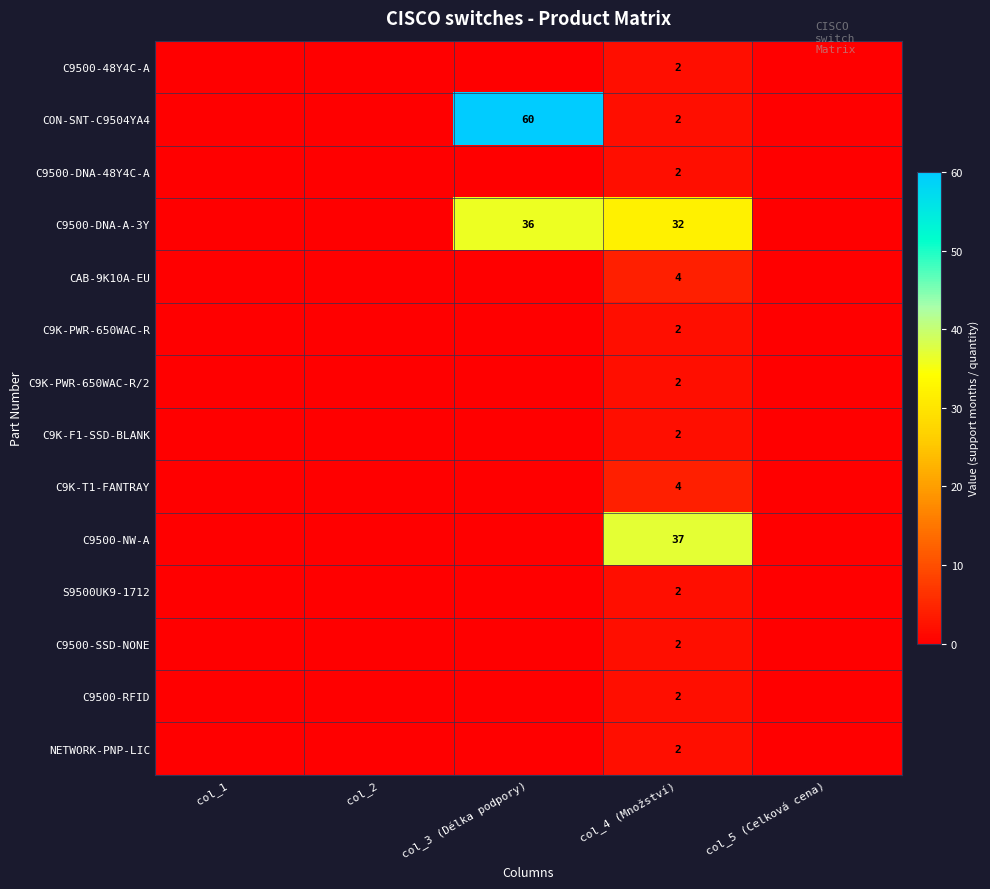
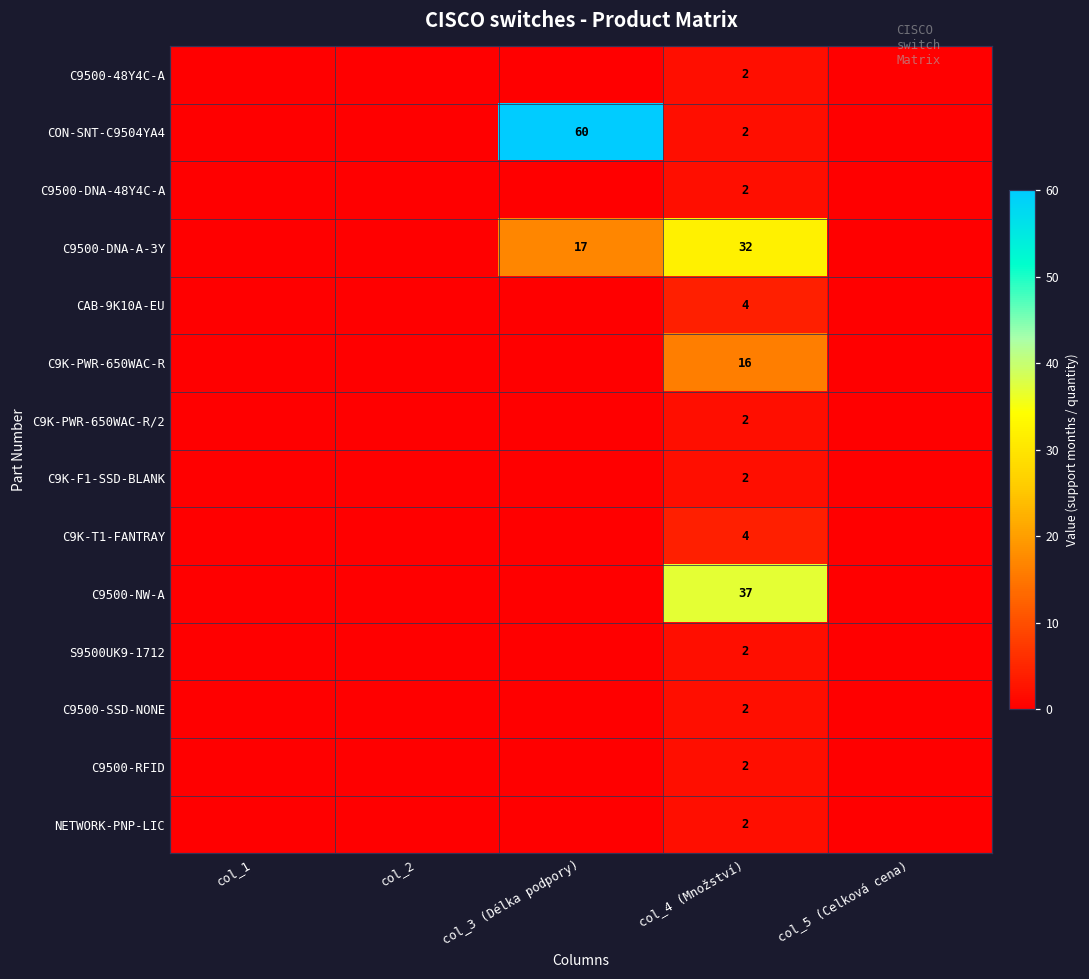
  {
    "C9500-48Y4C-A": {
      "col_4 (Množství)": 2
    },
    "CON-SNT-C9504YA4": {
      "col_3 (Délka podpory)": 60,
      "col_4 (Množství)": 2
    },
    "C9500-DNA-48Y4C-A": {
      "col_4 (Množství)": 2
    },
    "C9500-DNA-A-3Y": {
-     "col_3 (Délka podpory)": 36,
+     "col_3 (Délka podpory)": 17,
      "col_4 (Množství)": 32
    },
    "CAB-9K10A-EU": {
      "col_4 (Množství)": 4
    },
    "C9K-PWR-650WAC-R": {
-     "col_4 (Množství)": 2
+     "col_4 (Množství)": 16
    },
    "C9K-PWR-650WAC-R/2": {
      "col_4 (Množství)": 2
    },
    "C9K-F1-SSD-BLANK": {
      "col_4 (Množství)": 2
    },
    "C9K-T1-FANTRAY": {
      "col_4 (Množství)": 4
    },
    "C9500-NW-A": {
      "col_4 (Množství)": 37
    },
    "S9500UK9-1712": {
      "col_4 (Množství)": 2
    },
    "C9500-SSD-NONE": {
      "col_4 (Množství)": 2
    },
    "C9500-RFID": {
      "col_4 (Množství)": 2
    },
    "NETWORK-PNP-LIC": {
      "col_4 (Množství)": 2
    }
  }
